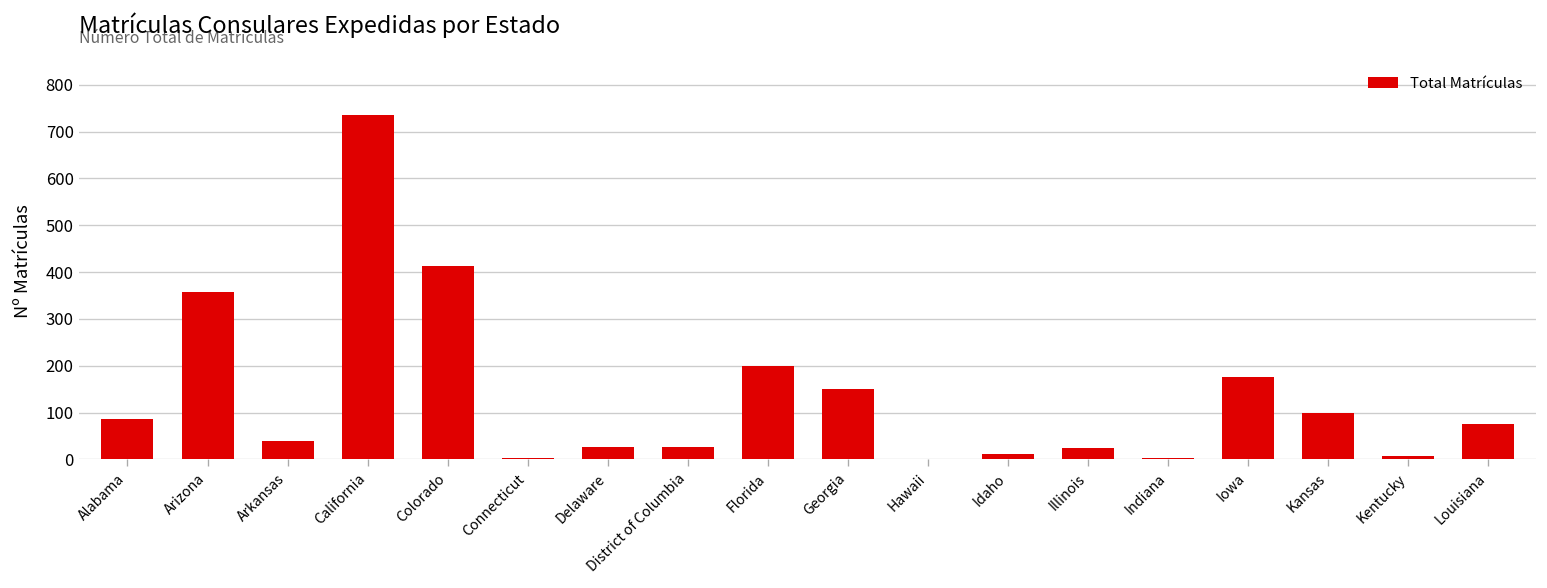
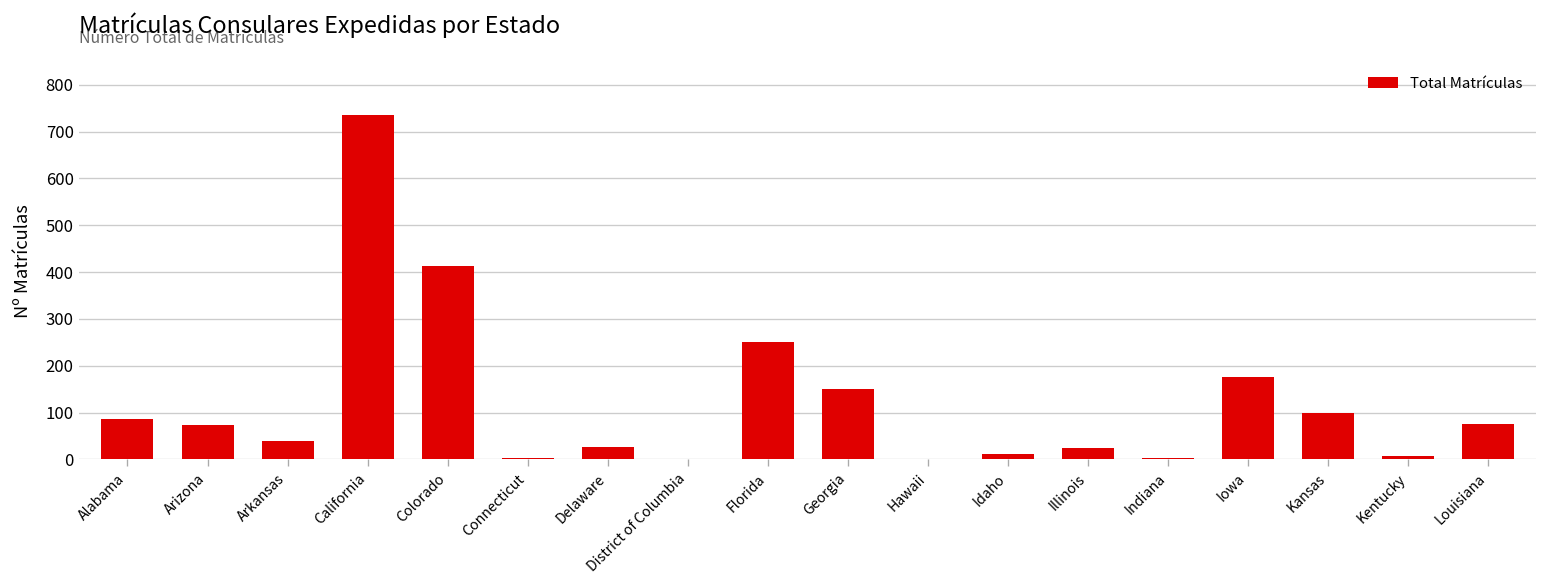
  {
    "Alabama": 90,
-   "Arizona": 360,
+   "Arizona": 70,
    "Arkansas": 40,
    "California": 740,
    "Colorado": 410,
    "Delaware": 30,
-   "District of Columbia": 30,
-   "Florida": 200,
+   "District of Columbia": 0,
+   "Florida": 250,
    "Georgia": 150,
    "Idaho": 10,
    "Illinois": 20,
    "Iowa": 180,
    "Kansas": 100,
    "Kentucky": 10,
    "Louisiana": 80
  }
